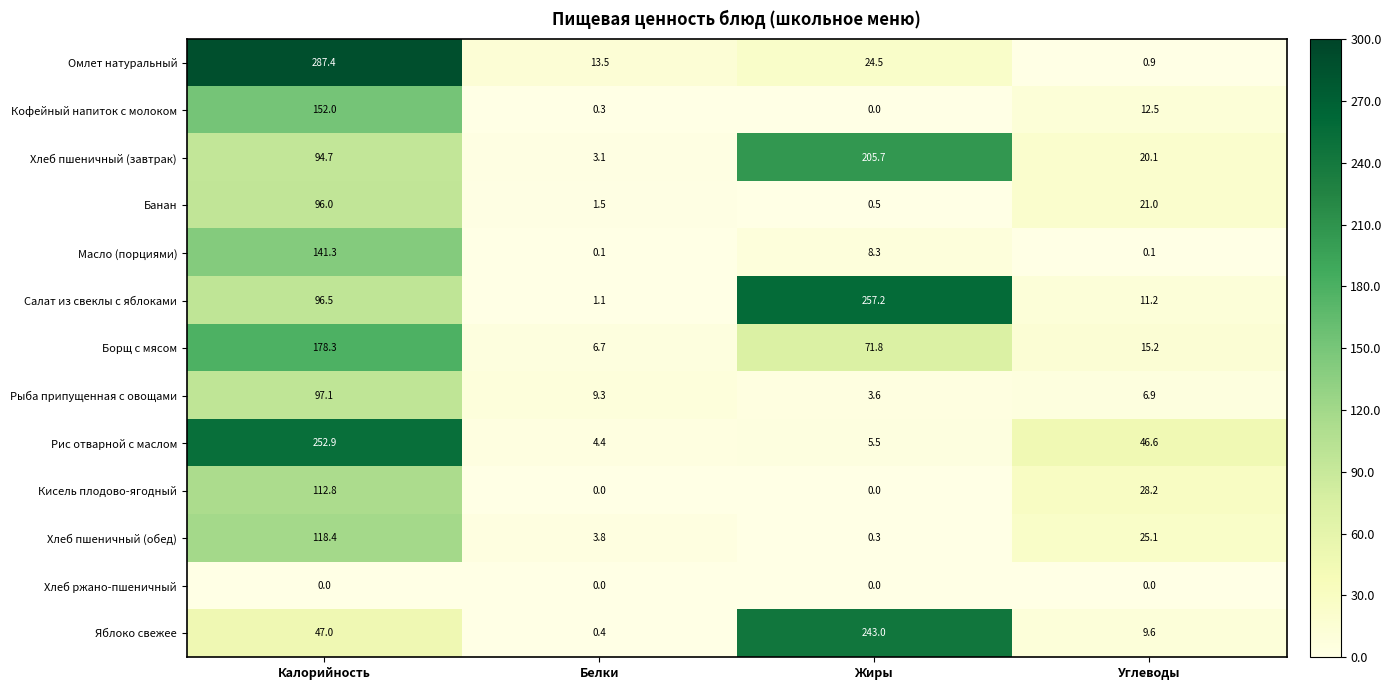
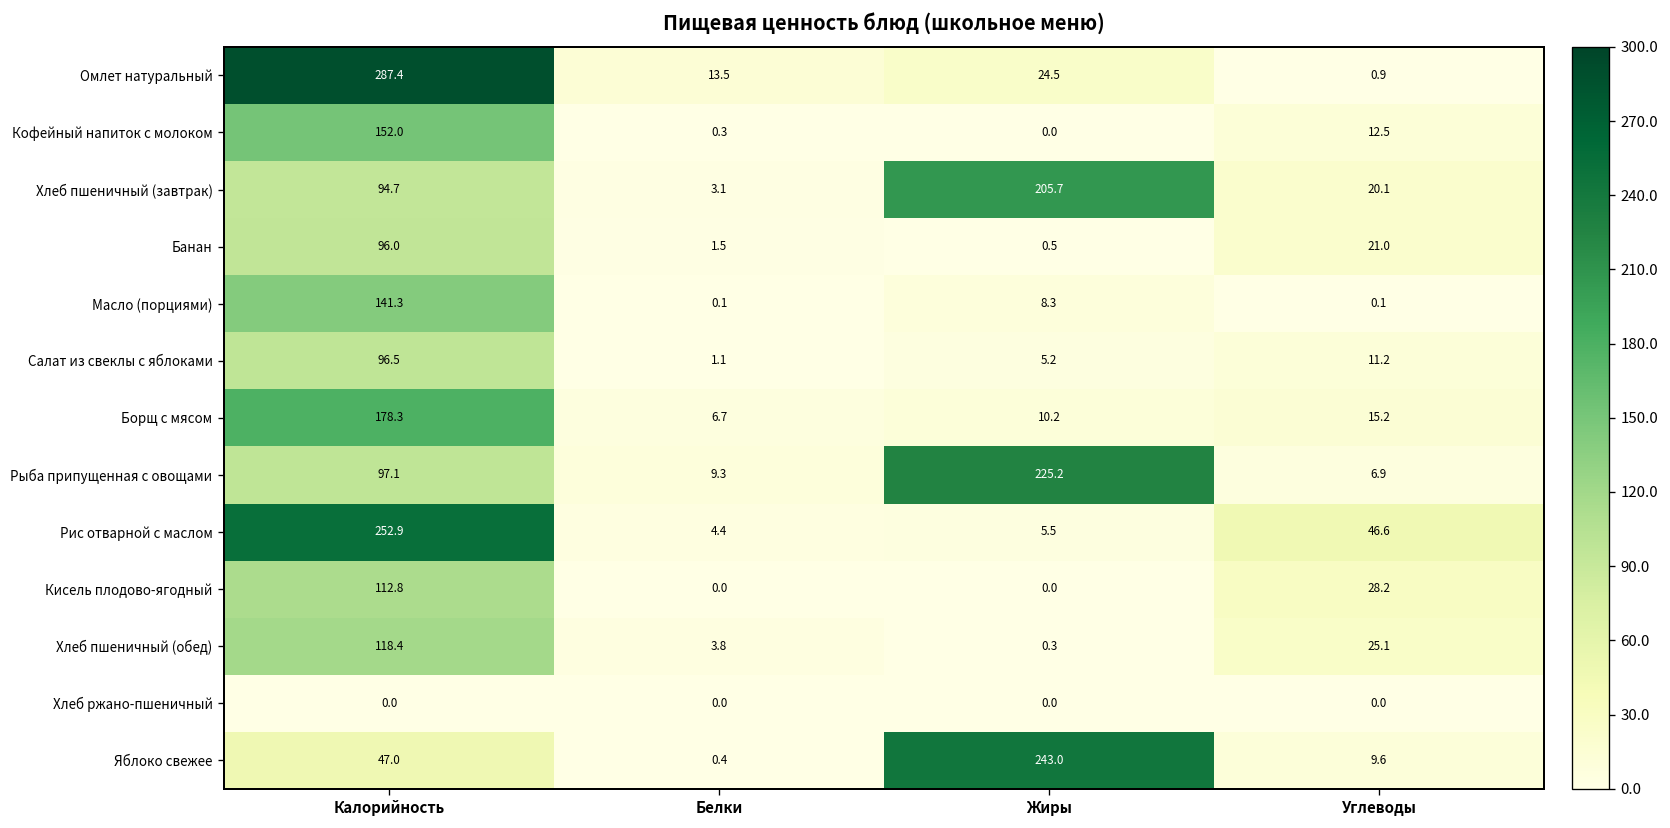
  {
    "Омлет натуральный": {
      "Калорийность": 287.4,
      "Белки": 13.5,
      "Жиры": 24.5,
      "Углеводы": 0.9
    },
    "Кофейный напиток с молоком": {
      "Калорийность": 152.0,
      "Белки": 0.3,
      "Жиры": 0.0,
      "Углеводы": 12.5
    },
    "Хлеб пшеничный (завтрак)": {
      "Калорийность": 94.7,
      "Белки": 3.1,
      "Жиры": 205.7,
      "Углеводы": 20.1
    },
    "Банан": {
      "Калорийность": 96.0,
      "Белки": 1.5,
      "Жиры": 0.5,
      "Углеводы": 21.0
    },
    "Масло (порциями)": {
      "Калорийность": 141.3,
      "Белки": 0.1,
      "Жиры": 8.3,
      "Углеводы": 0.1
    },
    "Салат из свеклы с яблоками": {
      "Калорийность": 96.5,
      "Белки": 1.1,
-     "Жиры": 257.2,
+     "Жиры": 5.2,
      "Углеводы": 11.2
    },
    "Борщ с мясом": {
      "Калорийность": 178.3,
      "Белки": 6.7,
-     "Жиры": 71.8,
+     "Жиры": 10.2,
      "Углеводы": 15.2
    },
    "Рыба припущенная с овощами": {
      "Калорийность": 97.1,
      "Белки": 9.3,
-     "Жиры": 3.6,
+     "Жиры": 225.2,
      "Углеводы": 6.9
    },
    "Рис отварной с маслом": {
      "Калорийность": 252.9,
      "Белки": 4.4,
      "Жиры": 5.5,
      "Углеводы": 46.6
    },
    "Кисель плодово-ягодный": {
      "Калорийность": 112.8,
      "Белки": 0.0,
      "Жиры": 0.0,
      "Углеводы": 28.2
    },
    "Хлеб пшеничный (обед)": {
      "Калорийность": 118.4,
      "Белки": 3.8,
      "Жиры": 0.3,
      "Углеводы": 25.1
    },
    "Хлеб ржано-пшеничный": {
      "Калорийность": 0.0,
      "Белки": 0.0,
      "Жиры": 0.0,
      "Углеводы": 0.0
    },
    "Яблоко свежее": {
      "Калорийность": 47.0,
      "Белки": 0.4,
      "Жиры": 243.0,
      "Углеводы": 9.6
    }
  }
